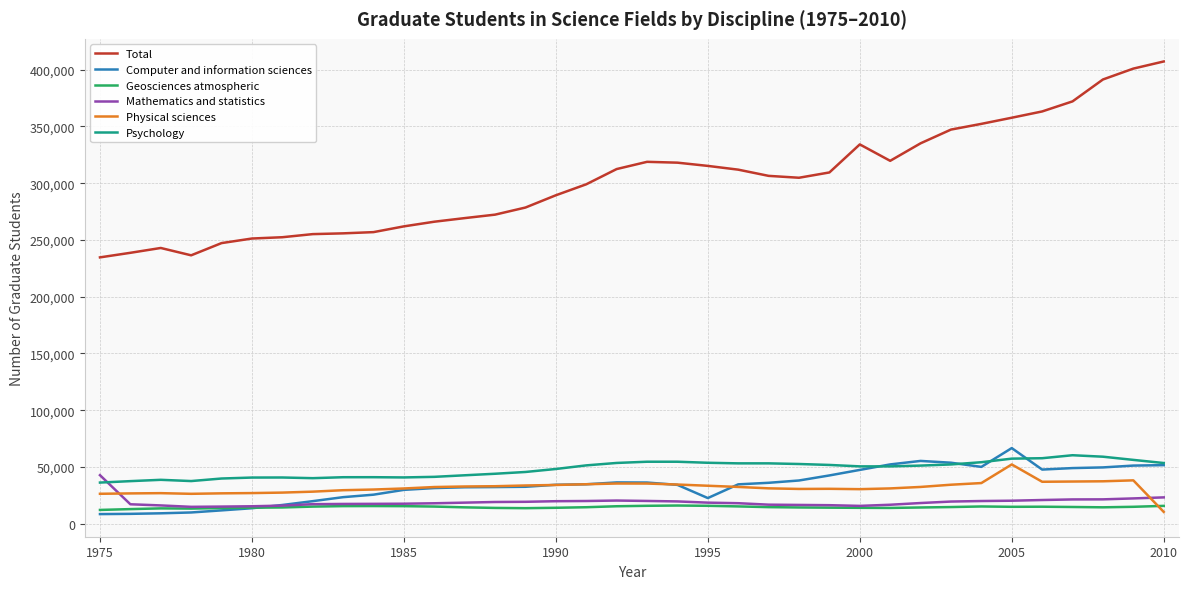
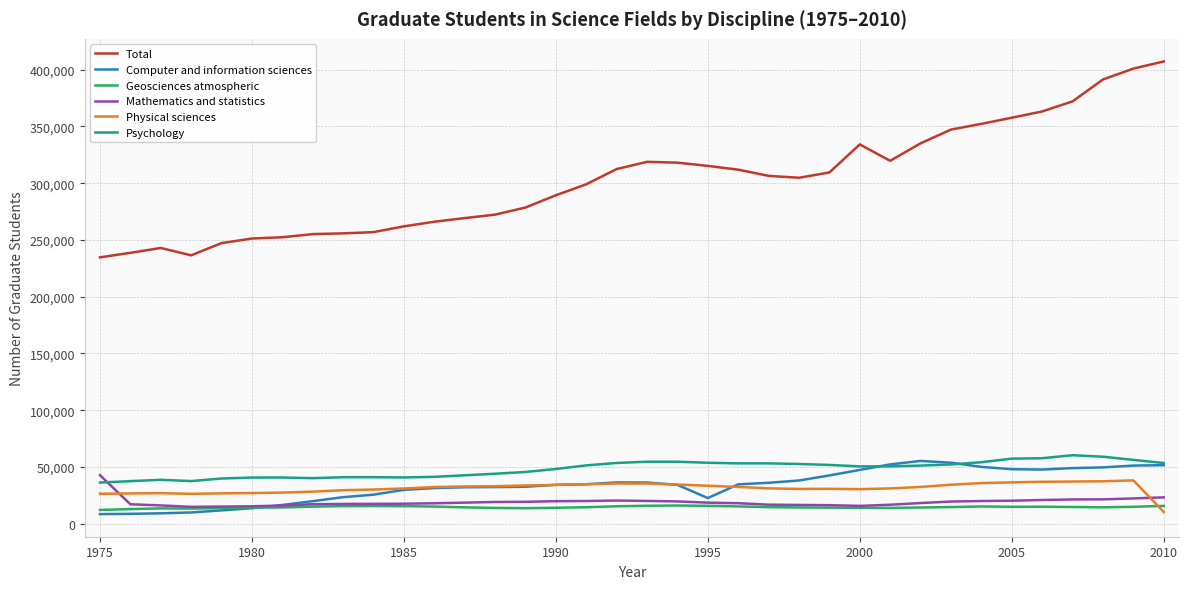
  {
    "Total": {
      "1975": "235,000",
      "1980": "251,000",
      "1985": "262,000",
      "1990": "289,000",
      "1995": "315,000",
      "2000": "334,000",
      "2005": "358,000",
      "2010": "407,000"
    },
    "Computer and information sciences": {
      "1975": "8,000",
      "1995": "23,000",
      "2000": "47,000",
-     "2005": "67,000"
+     "2005": "48,000"
    },
    "Mathematics and statistics": {
      "1975": "43,000",
      "1990": "20,000",
      "1995": "19,000",
      "2005": "20,000",
      "2010": "23,000"
    },
    "Physical sciences": {
      "1975": "26,000",
      "1980": "27,000",
      "1995": "33,000",
      "2000": "30,000",
-     "2005": "52,000",
+     "2005": "36,000",
      "2010": "10,000"
    }
  }
